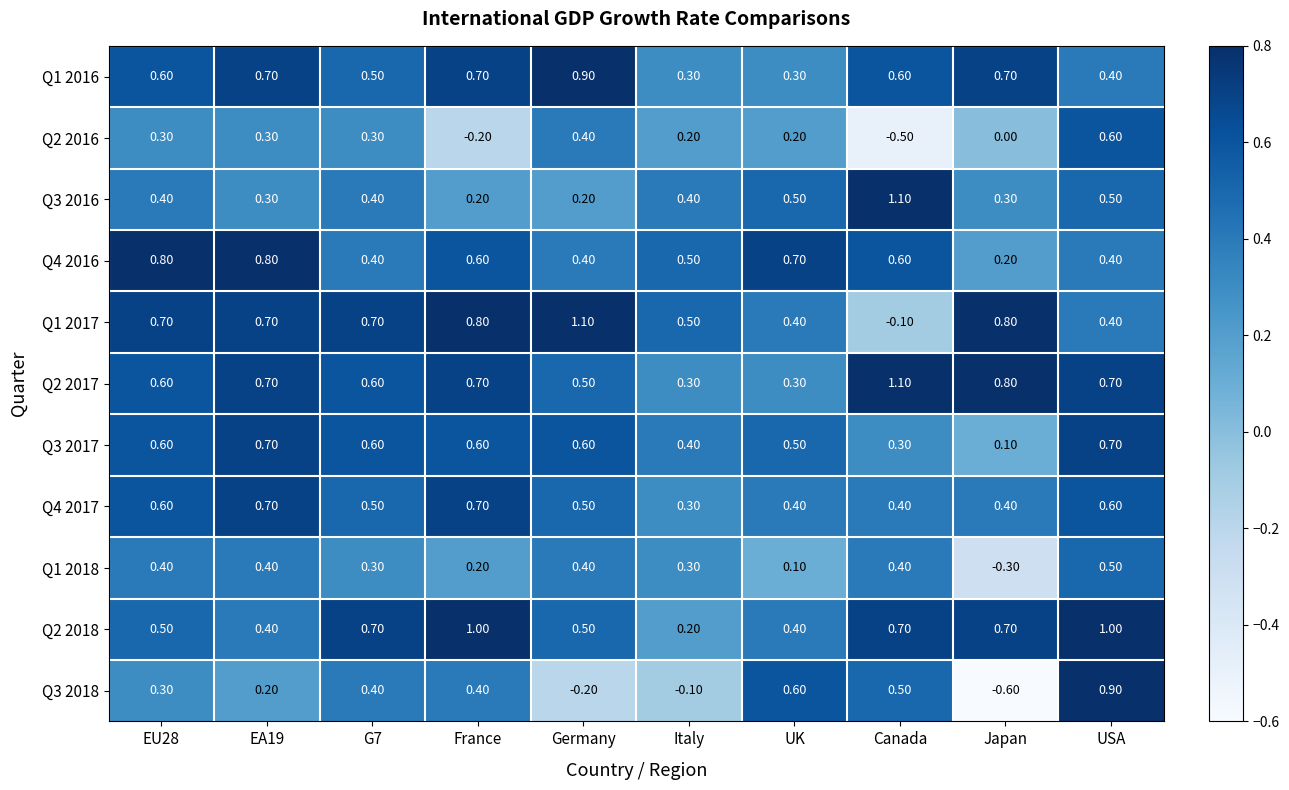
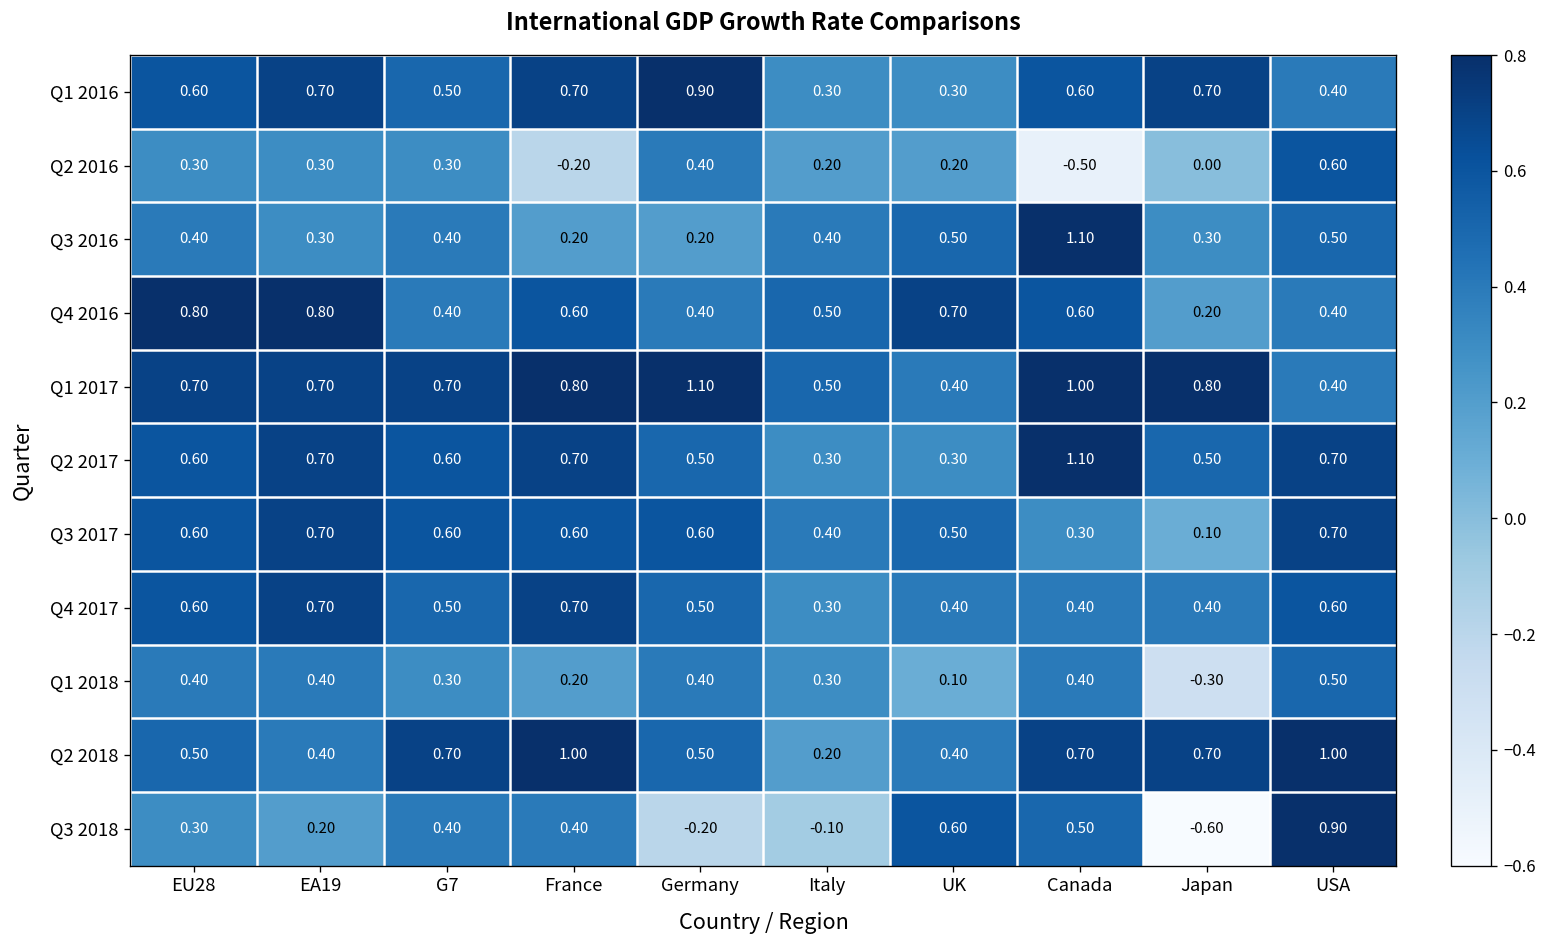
  {
    "Q1 2016": {
      "EU28": 0.60,
      "EA19": 0.70,
      "G7": 0.50,
      "France": 0.70,
      "Germany": 0.90,
      "Italy": 0.30,
      "UK": 0.30,
      "Canada": 0.60,
      "Japan": 0.70,
      "USA": 0.40
    },
    "Q2 2016": {
      "EU28": 0.30,
      "EA19": 0.30,
      "G7": 0.30,
      "France": -0.20,
      "Germany": 0.40,
      "Italy": 0.20,
      "UK": 0.20,
      "Canada": -0.50,
      "Japan": 0.00,
      "USA": 0.60
    },
    "Q3 2016": {
      "EU28": 0.40,
      "EA19": 0.30,
      "G7": 0.40,
      "France": 0.20,
      "Germany": 0.20,
      "Italy": 0.40,
      "UK": 0.50,
      "Canada": 1.10,
      "Japan": 0.30,
      "USA": 0.50
    },
    "Q4 2016": {
      "EU28": 0.80,
      "EA19": 0.80,
      "G7": 0.40,
      "France": 0.60,
      "Germany": 0.40,
      "Italy": 0.50,
      "UK": 0.70,
      "Canada": 0.60,
      "Japan": 0.20,
      "USA": 0.40
    },
    "Q1 2017": {
      "EU28": 0.70,
      "EA19": 0.70,
      "G7": 0.70,
      "France": 0.80,
      "Germany": 1.10,
      "Italy": 0.50,
      "UK": 0.40,
-     "Canada": -0.10,
+     "Canada": 1.00,
      "Japan": 0.80,
      "USA": 0.40
    },
    "Q2 2017": {
      "EU28": 0.60,
      "EA19": 0.70,
      "G7": 0.60,
      "France": 0.70,
      "Germany": 0.50,
      "Italy": 0.30,
      "UK": 0.30,
      "Canada": 1.10,
-     "Japan": 0.80,
+     "Japan": 0.50,
      "USA": 0.70
    },
    "Q3 2017": {
      "EU28": 0.60,
      "EA19": 0.70,
      "G7": 0.60,
      "France": 0.60,
      "Germany": 0.60,
      "Italy": 0.40,
      "UK": 0.50,
      "Canada": 0.30,
      "Japan": 0.10,
      "USA": 0.70
    },
    "Q4 2017": {
      "EU28": 0.60,
      "EA19": 0.70,
      "G7": 0.50,
      "France": 0.70,
      "Germany": 0.50,
      "Italy": 0.30,
      "UK": 0.40,
      "Canada": 0.40,
      "Japan": 0.40,
      "USA": 0.60
    },
    "Q1 2018": {
      "EU28": 0.40,
      "EA19": 0.40,
      "G7": 0.30,
      "France": 0.20,
      "Germany": 0.40,
      "Italy": 0.30,
      "UK": 0.10,
      "Canada": 0.40,
      "Japan": -0.30,
      "USA": 0.50
    },
    "Q2 2018": {
      "EU28": 0.50,
      "EA19": 0.40,
      "G7": 0.70,
      "France": 1.00,
      "Germany": 0.50,
      "Italy": 0.20,
      "UK": 0.40,
      "Canada": 0.70,
      "Japan": 0.70,
      "USA": 1.00
    },
    "Q3 2018": {
      "EU28": 0.30,
      "EA19": 0.20,
      "G7": 0.40,
      "France": 0.40,
      "Germany": -0.20,
      "Italy": -0.10,
      "UK": 0.60,
      "Canada": 0.50,
      "Japan": -0.60,
      "USA": 0.90
    }
  }
